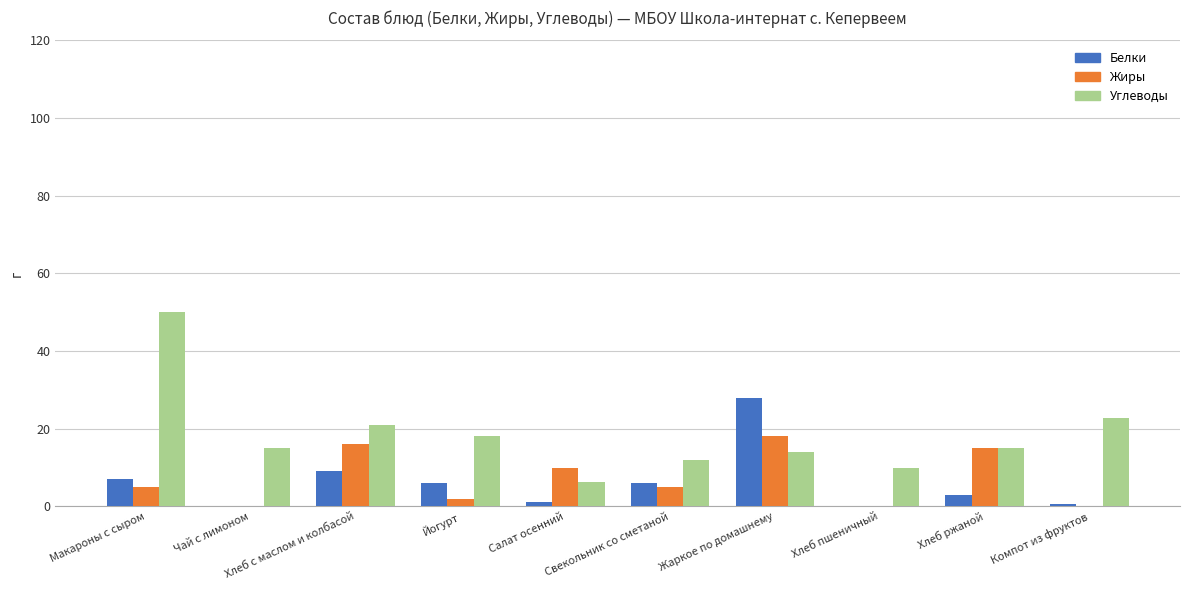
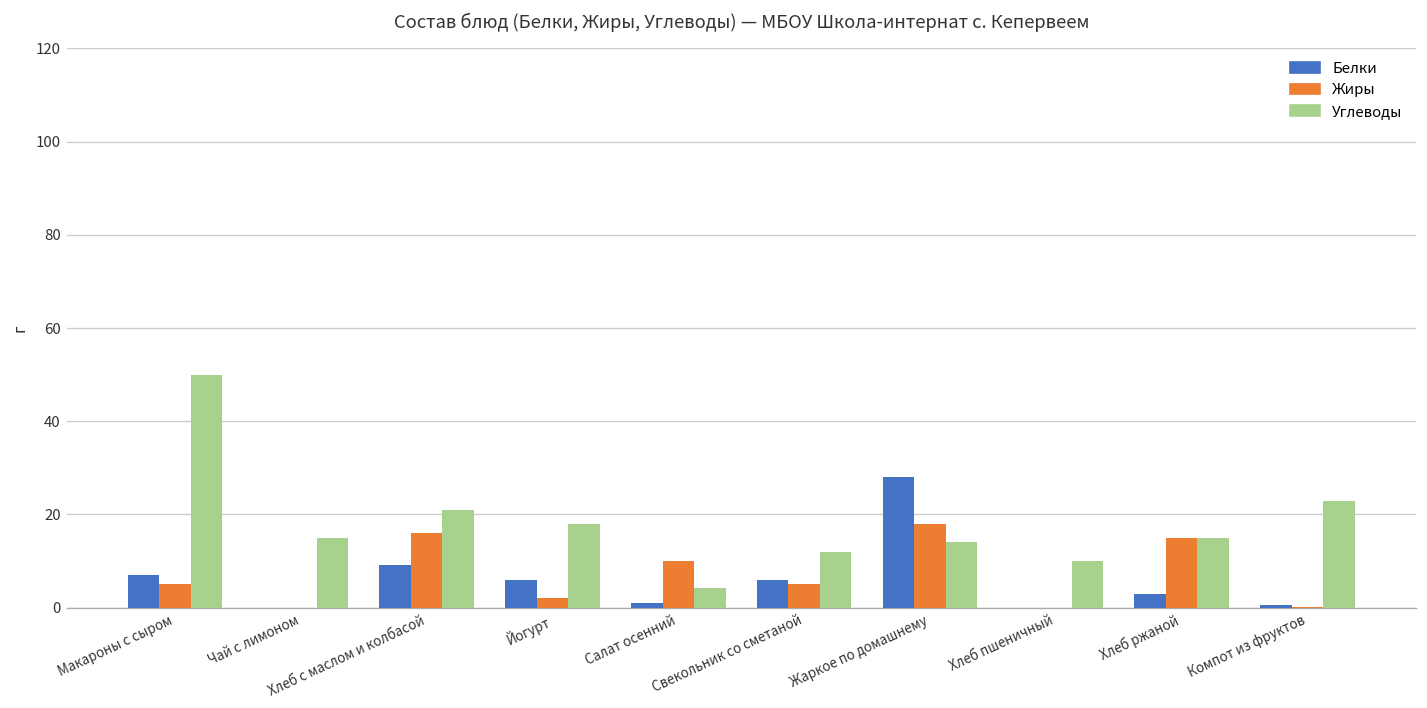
  {
    "Белки": {
      "Макароны с сыром": 7,
      "Чай с лимоном": 0,
      "Хлеб с маслом и колбасой": 9,
      "Йогурт": 6,
      "Салат осенний": 1,
      "Свекольник со сметаной": 6,
      "Жаркое по домашнему": 28,
      "Хлеб пшеничный": 0,
      "Хлеб ржаной": 3
    },
    "Жиры": {
      "Макароны с сыром": 5,
      "Чай с лимоном": 0,
      "Хлеб с маслом и колбасой": 16,
      "Йогурт": 2,
      "Салат осенний": 10,
      "Свекольник со сметаной": 5,
      "Жаркое по домашнему": 18,
      "Хлеб пшеничный": 0,
      "Хлеб ржаной": 15
    },
    "Углеводы": {
      "Макароны с сыром": 50,
      "Чай с лимоном": 15,
      "Хлеб с маслом и колбасой": 21,
      "Йогурт": 18,
-     "Салат осенний": 6,
+     "Салат осенний": 4,
      "Свекольник со сметаной": 12,
      "Жаркое по домашнему": 14,
      "Хлеб пшеничный": 10,
      "Хлеб ржаной": 15,
      "Компот из фруктов": 23
    }
  }
